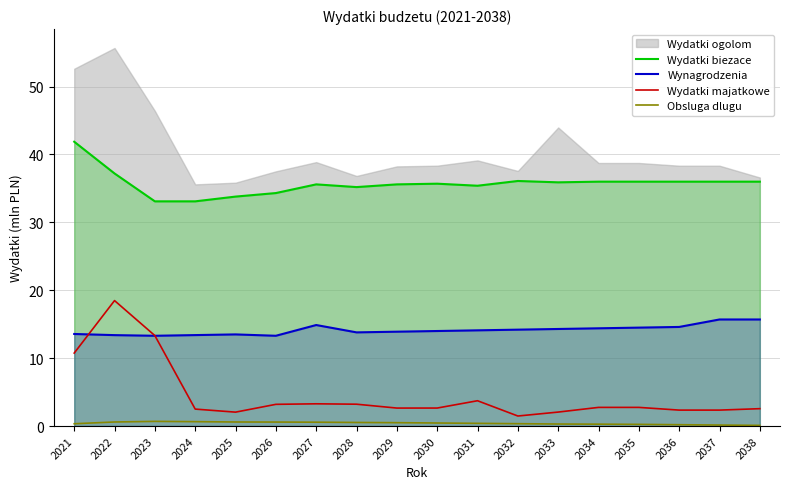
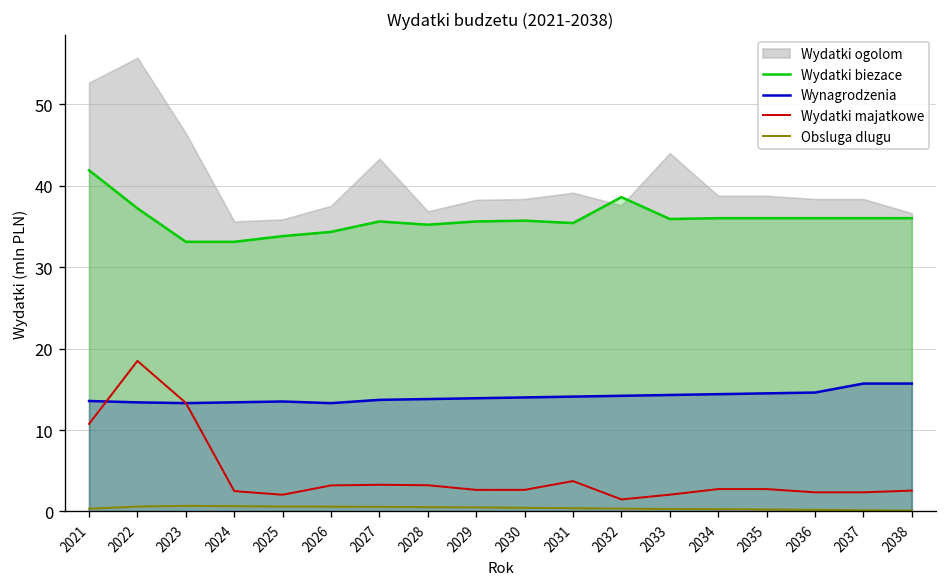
  {
    "Wydatki biezace": {
      "2021": 42,
      "2022": 37,
      "2023": 33,
      "2024": 33,
      "2025": 34,
      "2026": 34,
      "2027": 36,
      "2028": 35,
      "2029": 36,
      "2030": 36,
      "2031": 35,
-     "2032": 36,
+     "2032": 39,
      "2033": 36,
      "2034": 36,
      "2035": 36,
      "2036": 36,
      "2037": 36,
      "2038": 36
    },
    "Wydatki ogolom": {
      "2021": 53,
      "2022": 56,
      "2023": 46,
      "2024": 36,
      "2025": 36,
      "2026": 38,
-     "2027": 39,
+     "2027": 43,
      "2028": 37,
      "2029": 38,
      "2030": 38,
      "2031": 39,
      "2032": 38,
      "2033": 44,
      "2034": 39,
      "2035": 39,
      "2036": 38,
      "2037": 38,
      "2038": 37
    },
    "Wynagrodzenia": {
      "2021": 14,
      "2022": 13,
      "2024": 13,
      "2025": 14,
      "2026": 13,
-     "2027": 15,
+     "2027": 14,
      "2028": 14,
      "2029": 14,
      "2030": 14,
      "2031": 14,
      "2032": 14,
      "2033": 14,
      "2034": 14,
      "2035": 15,
      "2036": 15,
      "2037": 16,
      "2038": 16
    },
    "Wydatki majatkowe": {
      "2021": 11,
      "2022": 18,
      "2024": 3,
      "2025": 2,
      "2026": 3,
      "2027": 3,
      "2028": 3,
      "2029": 3,
      "2030": 3,
      "2031": 4,
      "2032": 1,
      "2033": 2,
      "2034": 3,
      "2035": 3,
      "2036": 2,
      "2037": 2,
      "2038": 3
    },
    "Obsluga dlugu": {
      "2021": 0,
      "2022": 1,
      "2023": 1,
      "2024": 1,
      "2025": 1,
      "2026": 1,
      "2027": 1,
      "2028": 1,
      "2029": 1,
      "2030": 0,
      "2031": 0,
      "2032": 0,
      "2033": 0,
      "2034": 0,
      "2035": 0,
      "2036": 0,
      "2037": 0,
      "2038": 0
    }
  }
